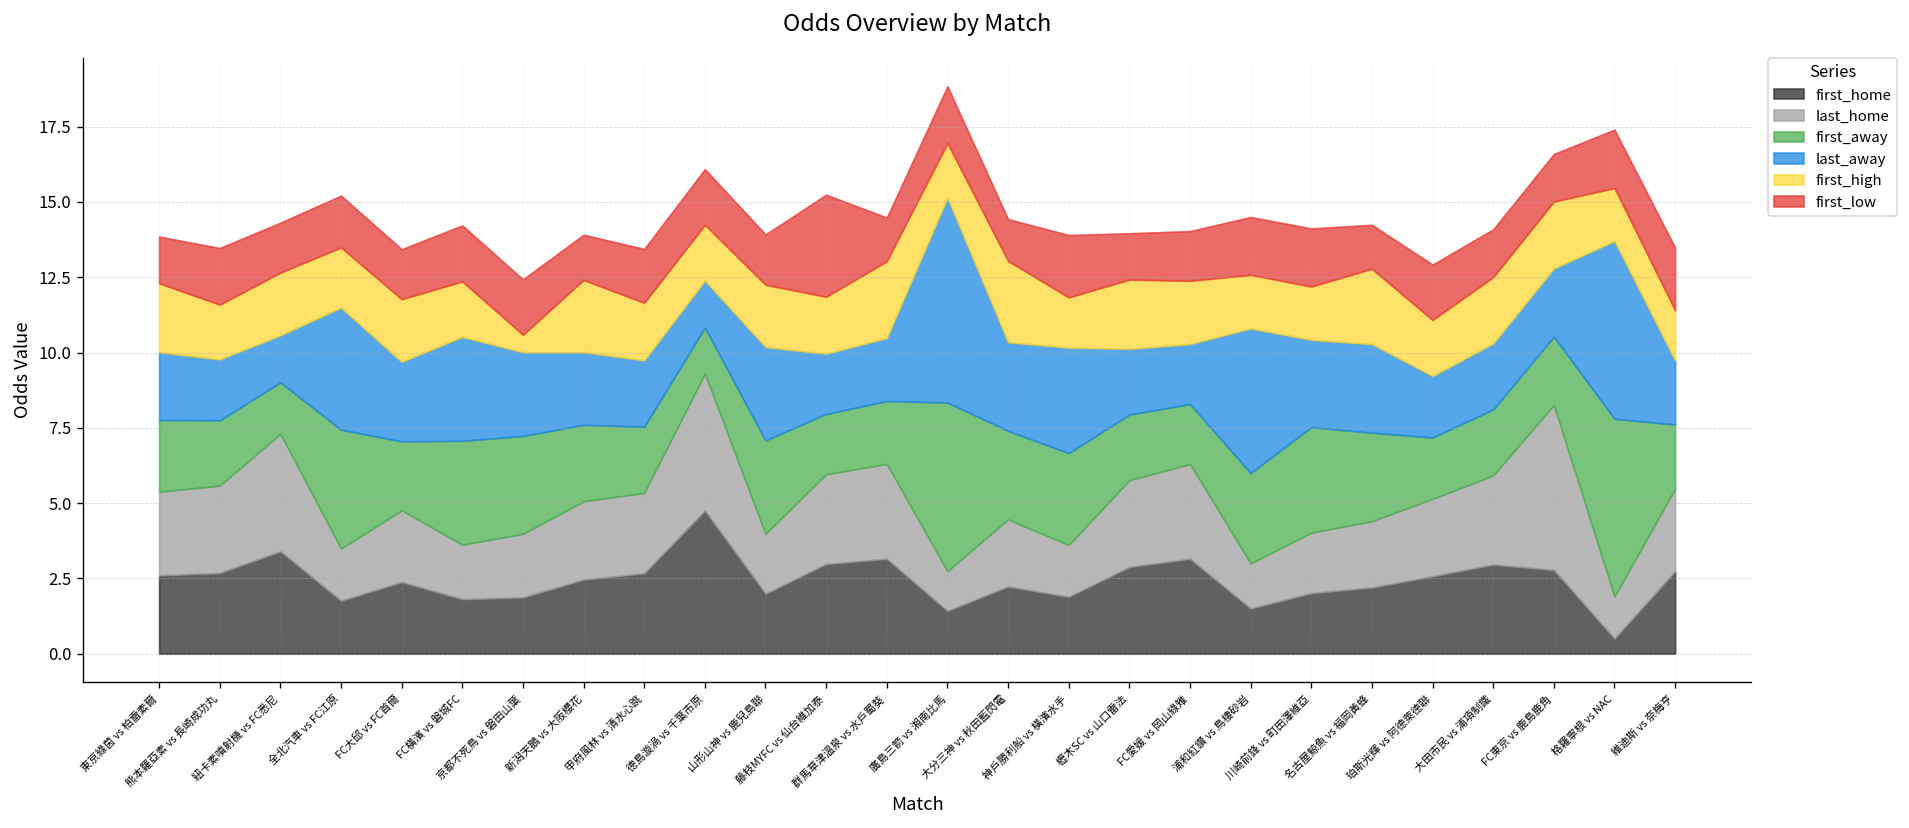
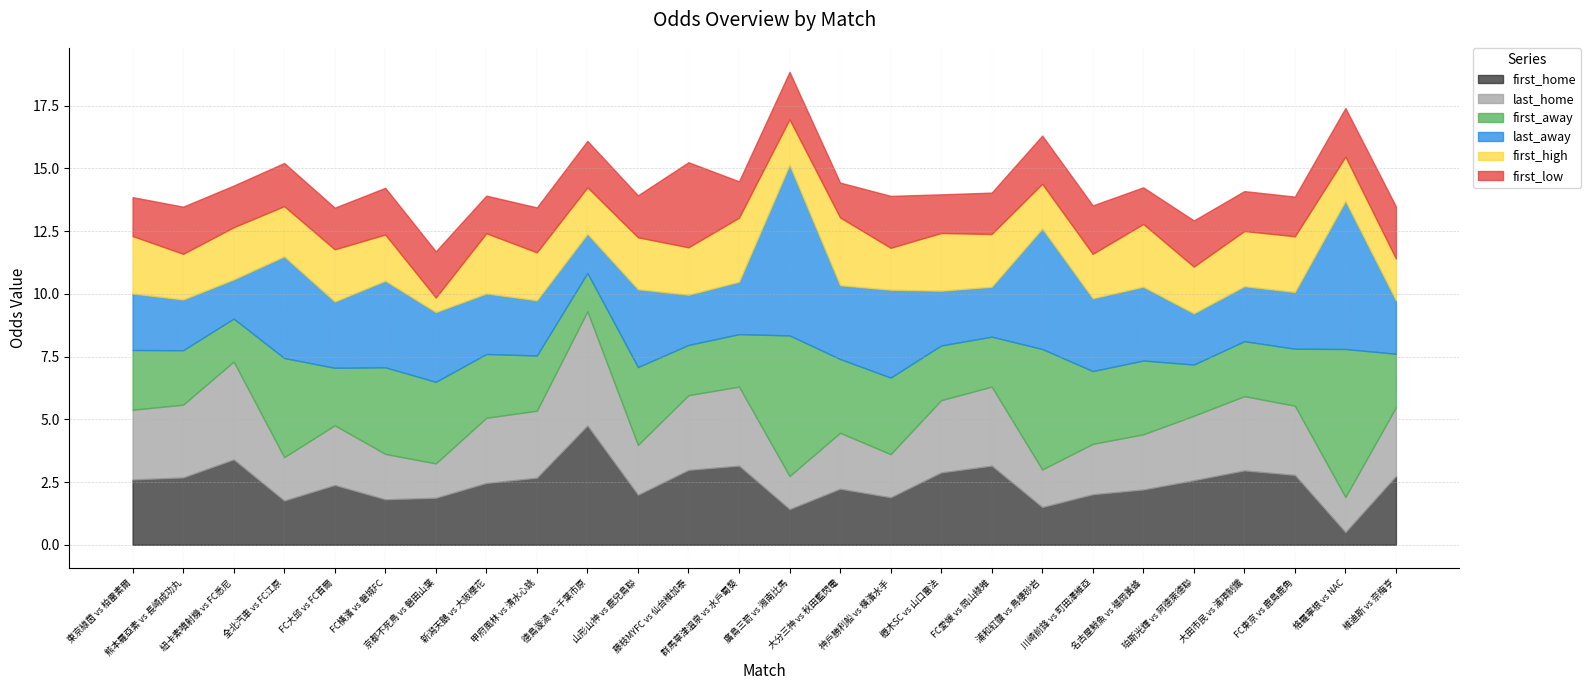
  {
    "first_home": {
      "東京綠茵 vs 柏雷素爾": 2.6,
      "熊本羅亞素 vs 長崎成功丸": 2.7,
      "紐卡素噴射機 vs FC悉尼": 3.4,
      "全北汽車 vs FC江原": 1.8,
      "FC大邱 vs FC首爾": 2.4,
      "FC橫濱 vs 磐城FC": 1.8,
      "京都不死鳥 vs 磐田山葉": 1.9,
      "新潟天鵝 vs 大阪櫻花": 2.5,
      "甲府風林 vs 清水心跳": 2.7,
      "德島漩渦 vs 千葉市原": 4.8,
      "山形山神 vs 鹿兒島聯": 2.0,
      "藤枝MYFC vs 仙台維加泰": 3.0,
      "群馬草津溫泉 vs 水戶蜀葵": 3.2,
      "廣島三箭 vs 湘南比馬": 1.4,
      "大分三神 vs 秋田藍閃電": 2.2,
      "神戶勝利船 vs 橫濱水手": 1.9,
      "櫪木SC vs 山口雷法": 2.9,
      "FC愛媛 vs 岡山綠雉": 3.2,
      "浦和紅鑽 vs 鳥棲砂岩": 1.5,
      "川崎前鋒 vs 町田澤維亞": 2.0,
      "名古屋鯨魚 vs 福岡黃蜂": 2.2,
      "珀斯光輝 vs 阿德萊德聯": 2.6,
      "大田市民 vs 浦項制鐵": 3.0,
      "FC東京 vs 鹿島鹿角": 2.8,
      "格羅寧根 vs NAC": 0.5,
      "維迪斯 vs 奈梅亨": 2.7
    },
    "last_home": {
      "東京綠茵 vs 柏雷素爾": 2.8,
      "熊本羅亞素 vs 長崎成功丸": 2.9,
      "紐卡素噴射機 vs FC悉尼": 3.9,
      "全北汽車 vs FC江原": 1.7,
      "FC大邱 vs FC首爾": 2.4,
      "FC橫濱 vs 磐城FC": 1.8,
-     "京都不死鳥 vs 磐田山葉": 2.1,
+     "京都不死鳥 vs 磐田山葉": 1.4,
      "新潟天鵝 vs 大阪櫻花": 2.6,
      "甲府風林 vs 清水心跳": 2.7,
      "德島漩渦 vs 千葉市原": 4.6,
      "山形山神 vs 鹿兒島聯": 2.0,
      "藤枝MYFC vs 仙台維加泰": 3.0,
      "群馬草津溫泉 vs 水戶蜀葵": 3.2,
      "廣島三箭 vs 湘南比馬": 1.3,
      "大分三神 vs 秋田藍閃電": 2.2,
      "神戶勝利船 vs 橫濱水手": 1.7,
      "櫪木SC vs 山口雷法": 2.9,
      "FC愛媛 vs 岡山綠雉": 3.2,
      "浦和紅鑽 vs 鳥棲砂岩": 1.5,
      "川崎前鋒 vs 町田澤維亞": 2.0,
      "名古屋鯨魚 vs 福岡黃蜂": 2.2,
      "珀斯光輝 vs 阿德萊德聯": 2.6,
      "大田市民 vs 浦項制鐵": 3.0,
-     "FC東京 vs 鹿島鹿角": 5.5,
+     "FC東京 vs 鹿島鹿角": 2.8,
      "格羅寧根 vs NAC": 1.4,
      "維迪斯 vs 奈梅亨": 2.7
    },
    "first_away": {
      "東京綠茵 vs 柏雷素爾": 2.4,
      "熊本羅亞素 vs 長崎成功丸": 2.2,
      "紐卡素噴射機 vs FC悉尼": 1.7,
      "全北汽車 vs FC江原": 4.0,
      "FC大邱 vs FC首爾": 2.3,
      "FC橫濱 vs 磐城FC": 3.5,
      "京都不死鳥 vs 磐田山葉": 3.3,
      "新潟天鵝 vs 大阪櫻花": 2.5,
      "甲府風林 vs 清水心跳": 2.2,
      "德島漩渦 vs 千葉市原": 1.5,
      "山形山神 vs 鹿兒島聯": 3.1,
      "藤枝MYFC vs 仙台維加泰": 2.0,
      "群馬草津溫泉 vs 水戶蜀葵": 2.1,
      "廣島三箭 vs 湘南比馬": 5.6,
      "大分三神 vs 秋田藍閃電": 2.9,
      "神戶勝利船 vs 橫濱水手": 3.1,
      "櫪木SC vs 山口雷法": 2.2,
      "FC愛媛 vs 岡山綠雉": 2.0,
-     "浦和紅鑽 vs 鳥棲砂岩": 3.0,
-     "川崎前鋒 vs 町田澤維亞": 3.5,
+     "浦和紅鑽 vs 鳥棲砂岩": 4.8,
+     "川崎前鋒 vs 町田澤維亞": 2.9,
      "名古屋鯨魚 vs 福岡黃蜂": 2.9,
      "珀斯光輝 vs 阿德萊德聯": 2.0,
      "大田市民 vs 浦項制鐵": 2.2,
      "FC東京 vs 鹿島鹿角": 2.3,
      "格羅寧根 vs NAC": 5.9,
      "維迪斯 vs 奈梅亨": 2.1
    },
    "last_away": {
      "東京綠茵 vs 柏雷素爾": 2.3,
      "熊本羅亞素 vs 長崎成功丸": 2.0,
      "紐卡素噴射機 vs FC悉尼": 1.6,
      "全北汽車 vs FC江原": 4.1,
      "FC大邱 vs FC首爾": 2.6,
      "FC橫濱 vs 磐城FC": 3.4,
      "京都不死鳥 vs 磐田山葉": 2.8,
      "新潟天鵝 vs 大阪櫻花": 2.4,
      "甲府風林 vs 清水心跳": 2.2,
      "德島漩渦 vs 千葉市原": 1.6,
      "山形山神 vs 鹿兒島聯": 3.1,
      "藤枝MYFC vs 仙台維加泰": 2.0,
      "群馬草津溫泉 vs 水戶蜀葵": 2.1,
      "廣島三箭 vs 湘南比馬": 6.8,
      "大分三神 vs 秋田藍閃電": 2.9,
      "神戶勝利船 vs 橫濱水手": 3.5,
      "櫪木SC vs 山口雷法": 2.2,
      "FC愛媛 vs 岡山綠雉": 2.0,
      "浦和紅鑽 vs 鳥棲砂岩": 4.8,
      "川崎前鋒 vs 町田澤維亞": 2.9,
      "名古屋鯨魚 vs 福岡黃蜂": 2.9,
      "珀斯光輝 vs 阿德萊德聯": 2.0,
      "大田市民 vs 浦項制鐵": 2.2,
      "FC東京 vs 鹿島鹿角": 2.3,
      "格羅寧根 vs NAC": 5.9,
      "維迪斯 vs 奈梅亨": 2.1
    },
    "first_high": {
      "東京綠茵 vs 柏雷素爾": 2.3,
      "熊本羅亞素 vs 長崎成功丸": 1.8,
      "紐卡素噴射機 vs FC悉尼": 2.1,
      "全北汽車 vs FC江原": 2.0,
      "FC大邱 vs FC首爾": 2.1,
      "FC橫濱 vs 磐城FC": 1.8,
      "京都不死鳥 vs 磐田山葉": 0.6,
      "新潟天鵝 vs 大阪櫻花": 2.4,
      "甲府風林 vs 清水心跳": 1.9,
      "德島漩渦 vs 千葉市原": 1.8,
      "山形山神 vs 鹿兒島聯": 2.1,
      "藤枝MYFC vs 仙台維加泰": 1.9,
      "群馬草津溫泉 vs 水戶蜀葵": 2.6,
      "廣島三箭 vs 湘南比馬": 1.8,
      "大分三神 vs 秋田藍閃電": 2.7,
      "神戶勝利船 vs 橫濱水手": 1.7,
      "櫪木SC vs 山口雷法": 2.3,
      "FC愛媛 vs 岡山綠雉": 2.1,
      "浦和紅鑽 vs 鳥棲砂岩": 1.8,
      "川崎前鋒 vs 町田澤維亞": 1.8,
      "名古屋鯨魚 vs 福岡黃蜂": 2.5,
      "珀斯光輝 vs 阿德萊德聯": 1.9,
      "大田市民 vs 浦項制鐵": 2.2,
      "FC東京 vs 鹿島鹿角": 2.2,
      "格羅寧根 vs NAC": 1.8,
      "維迪斯 vs 奈梅亨": 1.7
    },
    "first_low": {
      "東京綠茵 vs 柏雷素爾": 1.6,
      "熊本羅亞素 vs 長崎成功丸": 1.9,
      "紐卡素噴射機 vs FC悉尼": 1.7,
      "全北汽車 vs FC江原": 1.7,
      "FC大邱 vs FC首爾": 1.7,
      "FC橫濱 vs 磐城FC": 1.9,
      "京都不死鳥 vs 磐田山葉": 1.8,
      "新潟天鵝 vs 大阪櫻花": 1.5,
      "甲府風林 vs 清水心跳": 1.8,
      "德島漩渦 vs 千葉市原": 1.8,
      "山形山神 vs 鹿兒島聯": 1.7,
      "藤枝MYFC vs 仙台維加泰": 3.4,
      "群馬草津溫泉 vs 水戶蜀葵": 1.4,
      "廣島三箭 vs 湘南比馬": 1.9,
      "大分三神 vs 秋田藍閃電": 1.4,
      "神戶勝利船 vs 橫濱水手": 2.1,
      "櫪木SC vs 山口雷法": 1.5,
      "FC愛媛 vs 岡山綠雉": 1.7,
      "浦和紅鑽 vs 鳥棲砂岩": 1.9,
      "川崎前鋒 vs 町田澤維亞": 1.9,
      "名古屋鯨魚 vs 福岡黃蜂": 1.5,
      "珀斯光輝 vs 阿德萊德聯": 1.8,
      "大田市民 vs 浦項制鐵": 1.6,
      "FC東京 vs 鹿島鹿角": 1.6,
      "格羅寧根 vs NAC": 1.9,
      "維迪斯 vs 奈梅亨": 2.1
    }
  }
